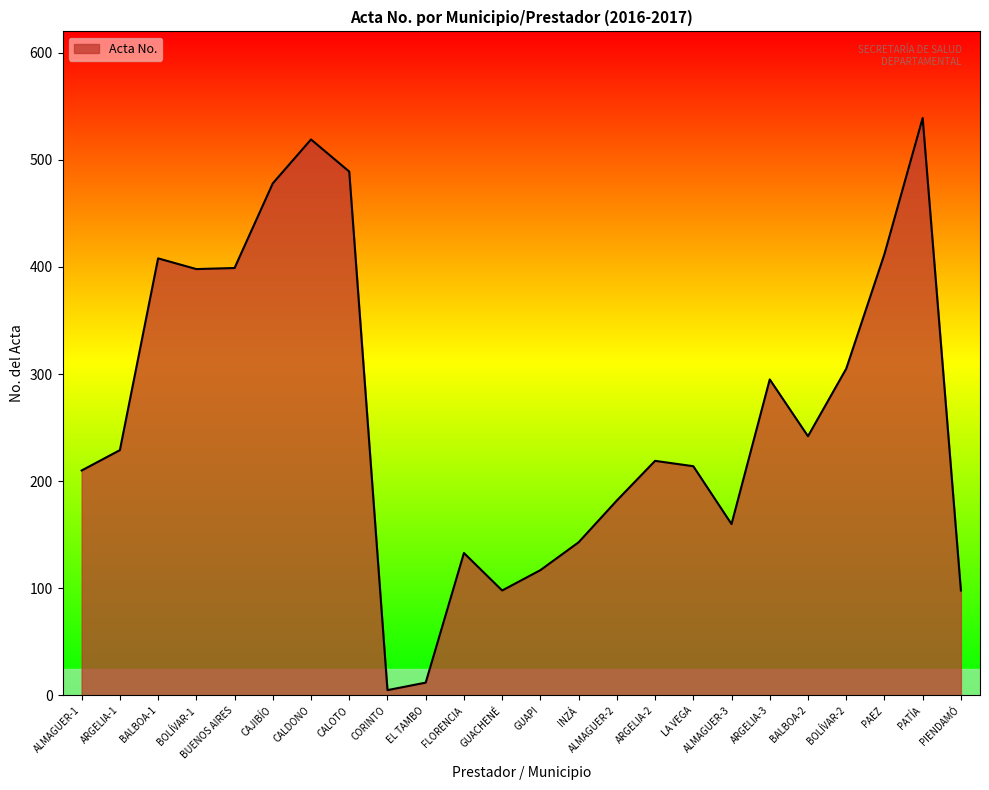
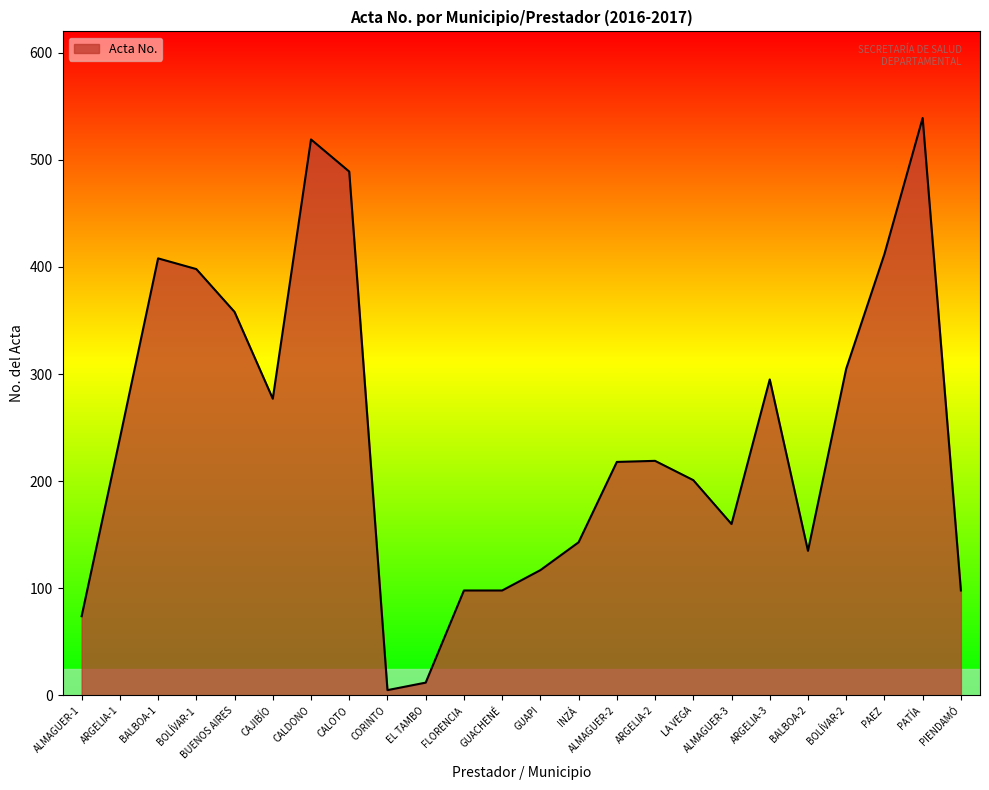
  {
-   "ALMAGUER-1": 210,
-   "ARGELIA-1": 229,
+   "ALMAGUER-1": 74,
+   "ARGELIA-1": 240,
    "BALBOA-1": 408,
    "BOLÍVAR-1": 398,
-   "BUENOS AIRES": 399,
-   "CAJIBÍO": 478,
+   "BUENOS AIRES": 358,
+   "CAJIBÍO": 277,
    "CALDONO": 519,
    "CALOTO": 489,
-   "FLORENCIA": 133,
+   "FLORENCIA": 98,
    "GUACHENÉ": 98,
    "GUAPI": 117,
    "INZÁ": 143,
-   "ALMAGUER-2": 182,
+   "ALMAGUER-2": 218,
    "ARGELIA-2": 219,
-   "LA VEGA": 214,
+   "LA VEGA": 201,
    "ALMAGUER-3": 160,
    "ARGELIA-3": 295,
-   "BALBOA-2": 242,
+   "BALBOA-2": 135,
    "BOLÍVAR-2": 305,
    "PAEZ": 412,
    "PATÍA": 539,
    "PIENDAMÓ": 98
  }
